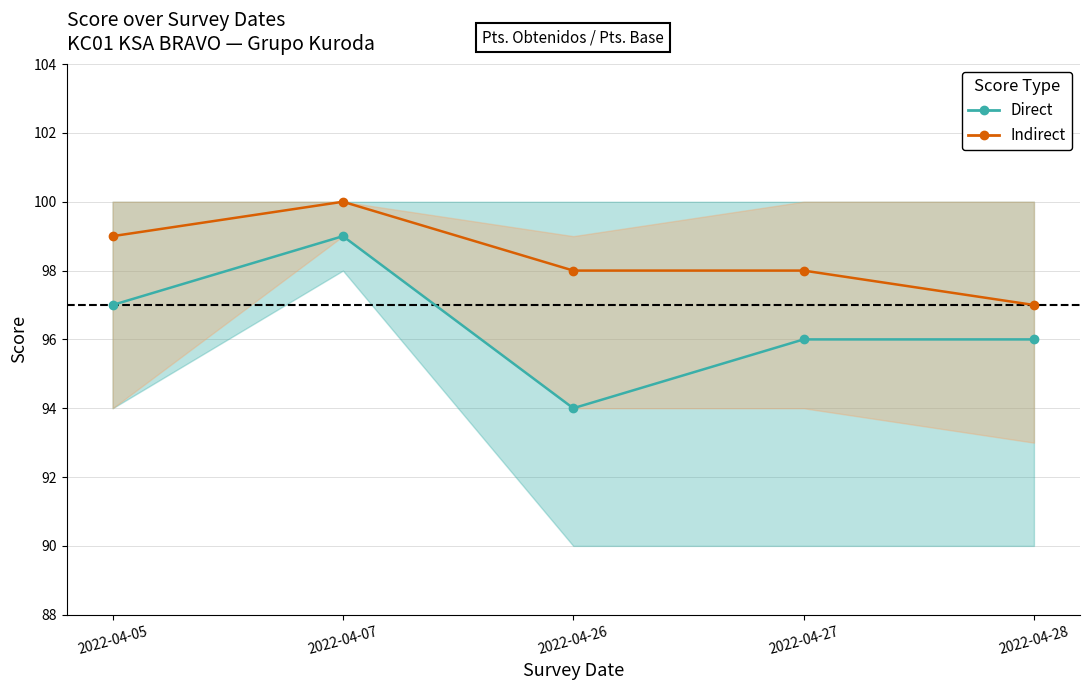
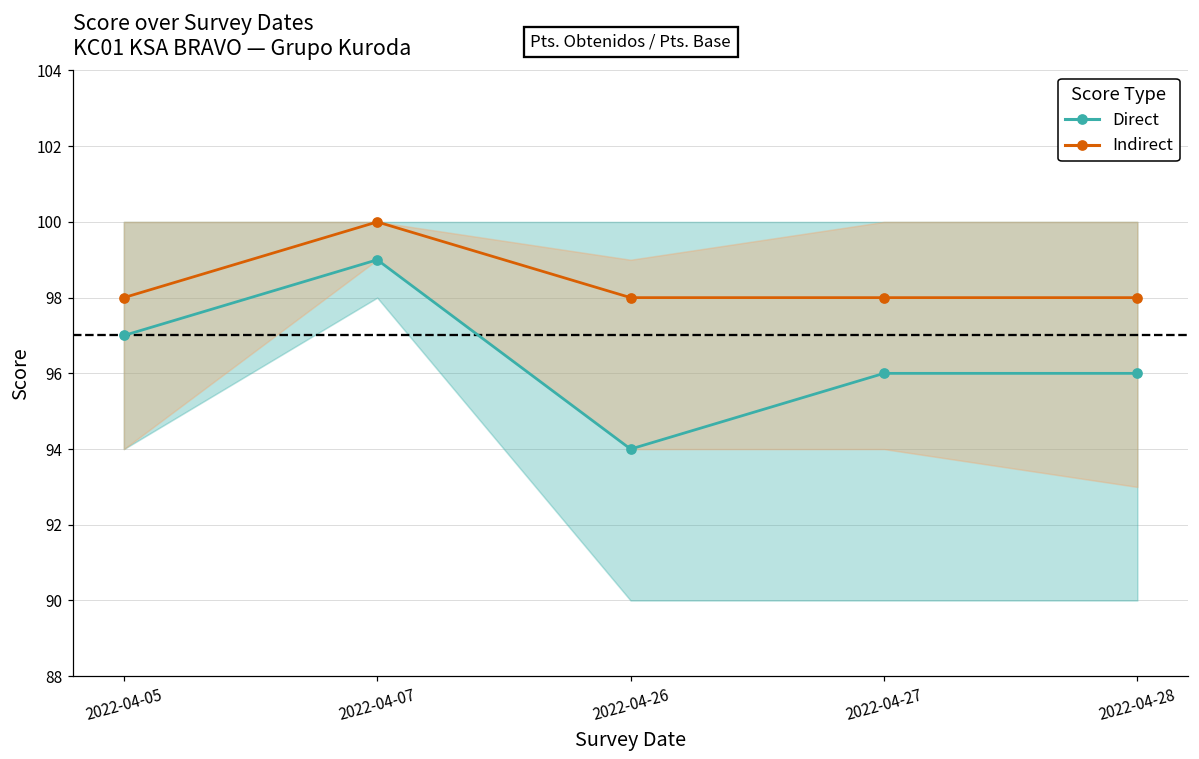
  {
    "Indirect": {
-     "2022-04-05": 99,
+     "2022-04-05": 98,
      "2022-04-26": 98,
      "2022-04-27": 98,
-     "2022-04-28": 97
+     "2022-04-28": 98
    }
  }
